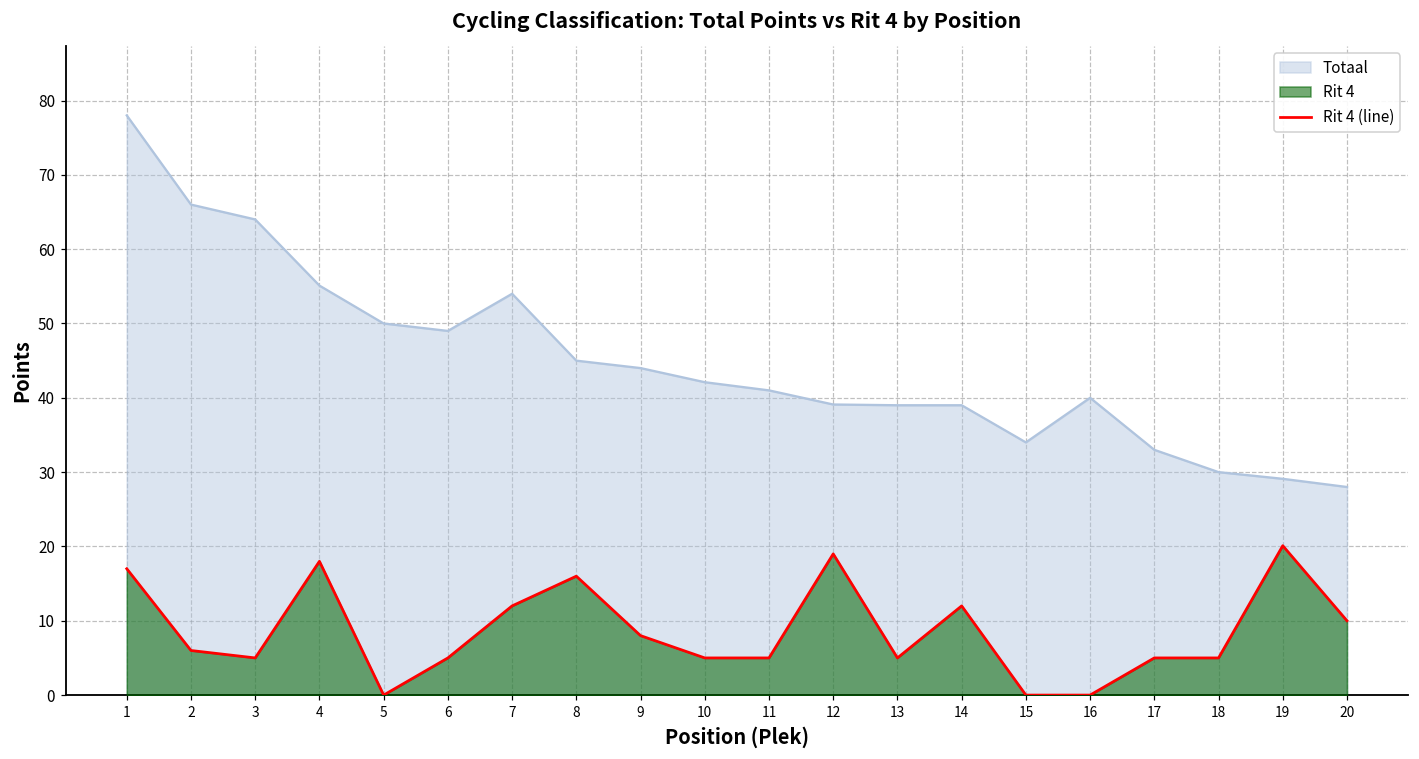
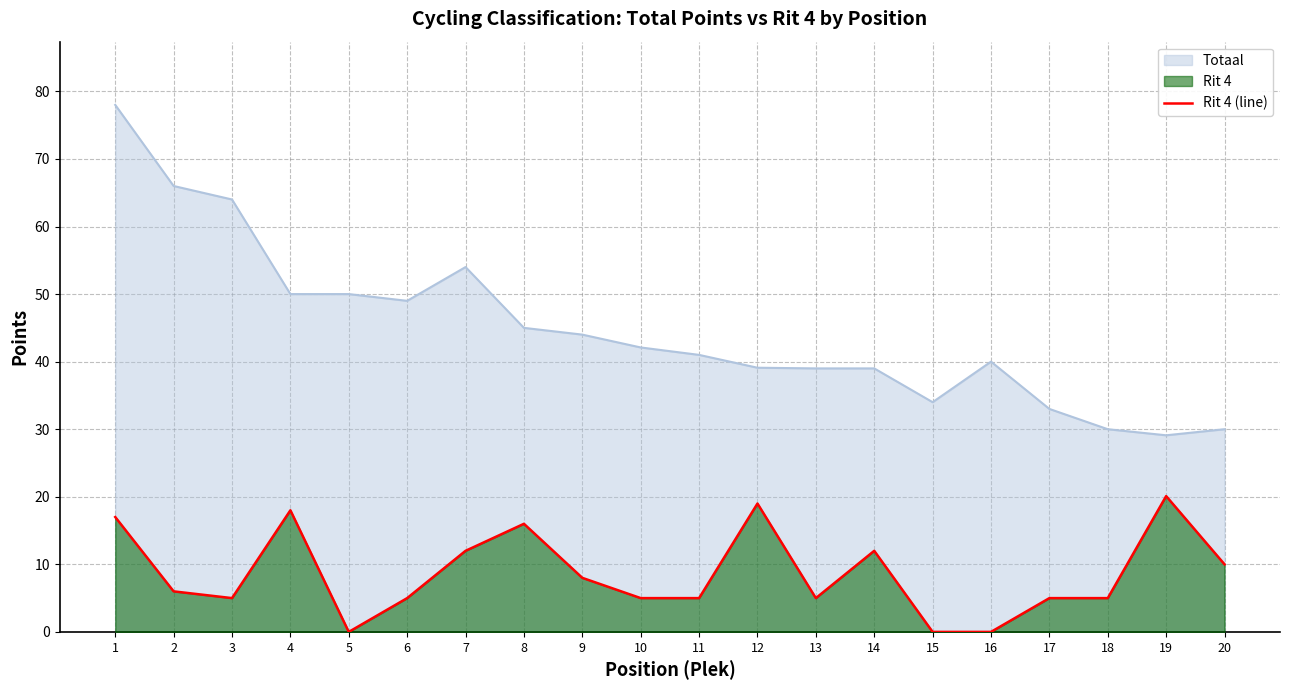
  {
    "Totaal": {
      "1": 78,
      "2": 66,
      "3": 64,
-     "4": 55,
+     "4": 50,
      "5": 50,
      "6": 49,
      "7": 54,
      "8": 45,
      "9": 44,
      "10": 42,
      "11": 41,
      "12": 39,
      "13": 39,
      "14": 39,
      "15": 34,
      "16": 40,
      "17": 33,
      "18": 30,
      "19": 29,
-     "20": 28
+     "20": 30
    },
    "Rit 4": {
      "1": 17,
      "2": 6,
      "3": 5,
      "4": 18,
      "5": 0,
      "6": 5,
      "7": 12,
      "8": 16,
      "9": 8,
      "10": 5,
      "11": 5,
      "12": 19,
      "13": 5,
      "14": 12,
      "15": 0,
      "16": 0,
      "17": 5,
      "18": 5,
      "19": 20,
      "20": 10
    }
  }
